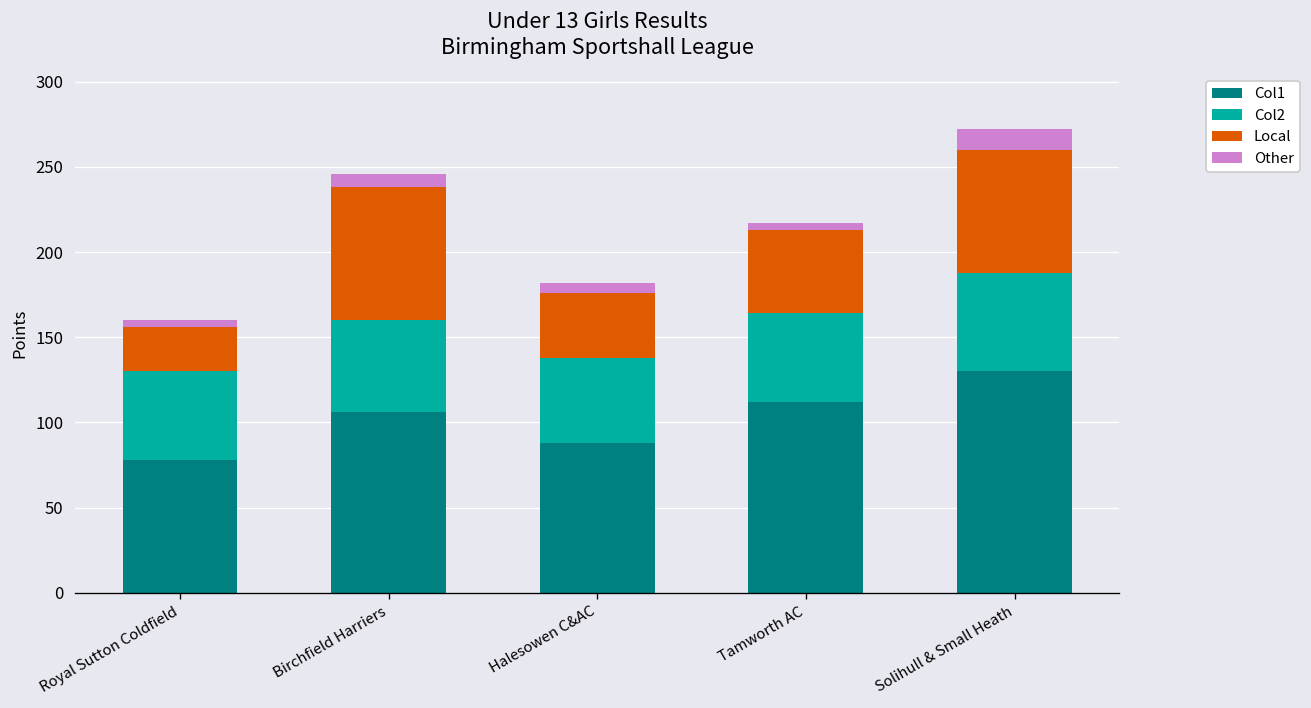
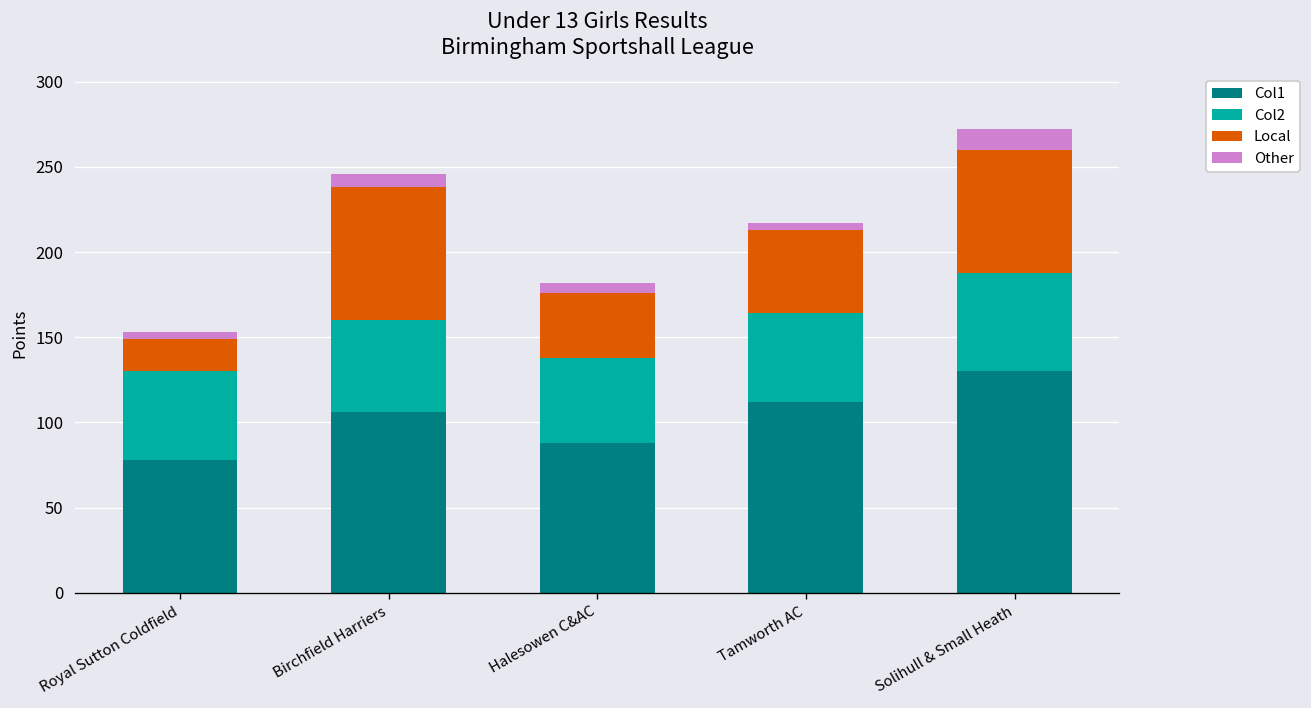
  {
    "Local": {
-     "Royal Sutton Coldfield": 26,
+     "Royal Sutton Coldfield": 19,
      "Birchfield Harriers": 78,
      "Halesowen C&AC": 38,
      "Tamworth AC": 49,
      "Solihull & Small Heath": 72
    },
    "Other": {
      "Royal Sutton Coldfield": 4,
      "Birchfield Harriers": 8,
      "Halesowen C&AC": 6,
      "Tamworth AC": 4,
      "Solihull & Small Heath": 12
    }
  }
